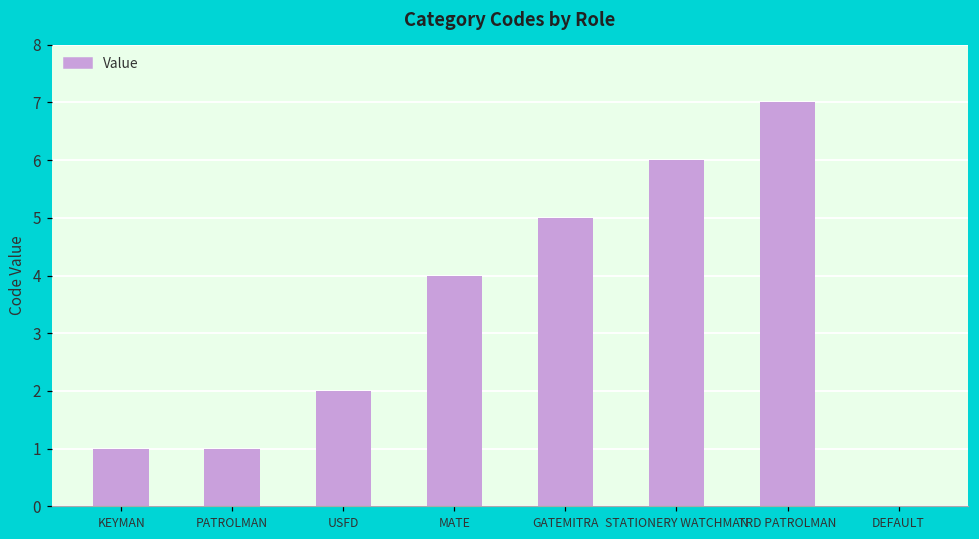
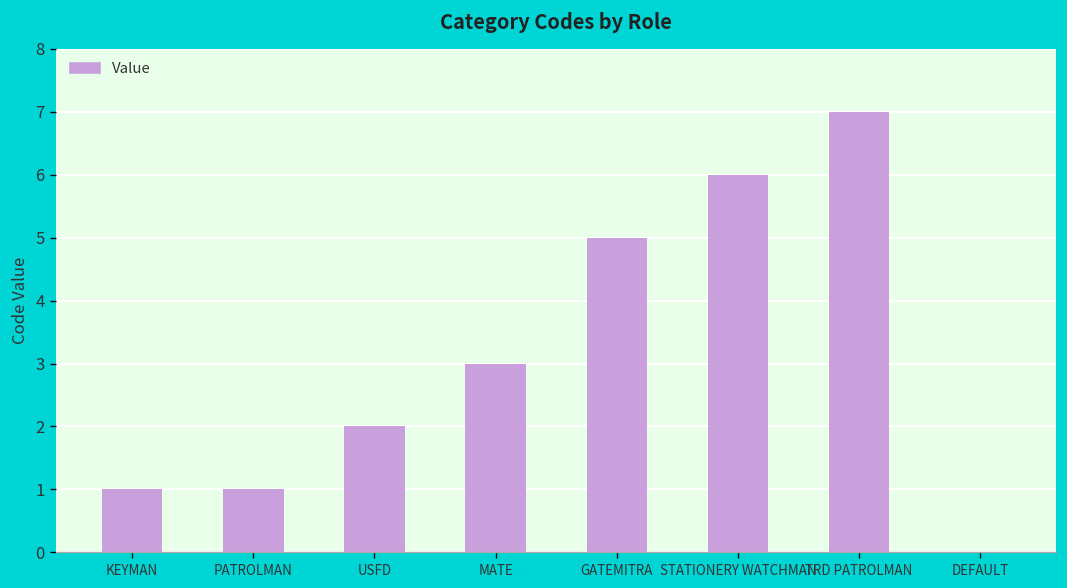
  {
    "KEYMAN": 1,
    "PATROLMAN": 1,
    "USFD": 2,
-   "MATE": 4,
+   "MATE": 3,
    "GATEMITRA": 5,
    "STATIONERY WATCHMAN": 6,
    "TRD PATROLMAN": 7,
    "DEFAULT": 0
  }
